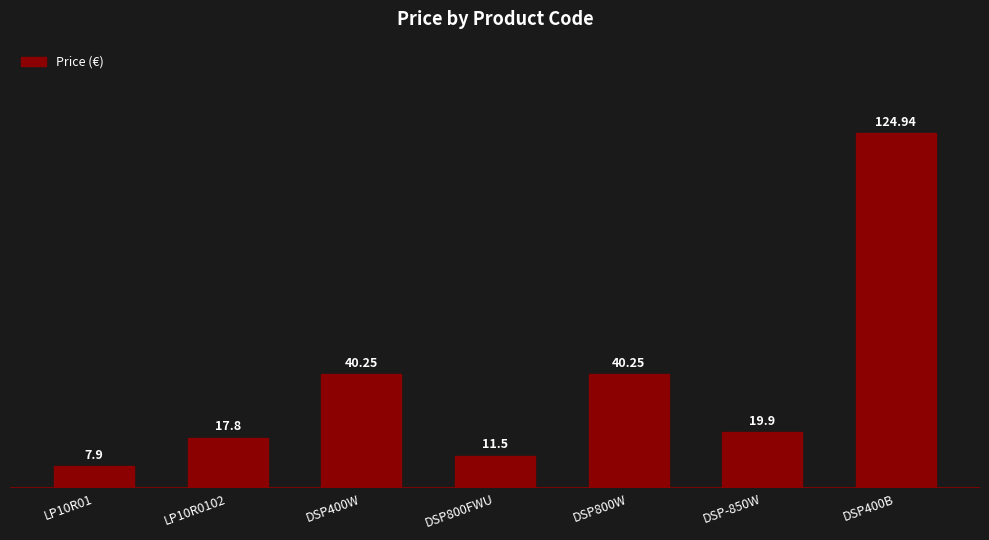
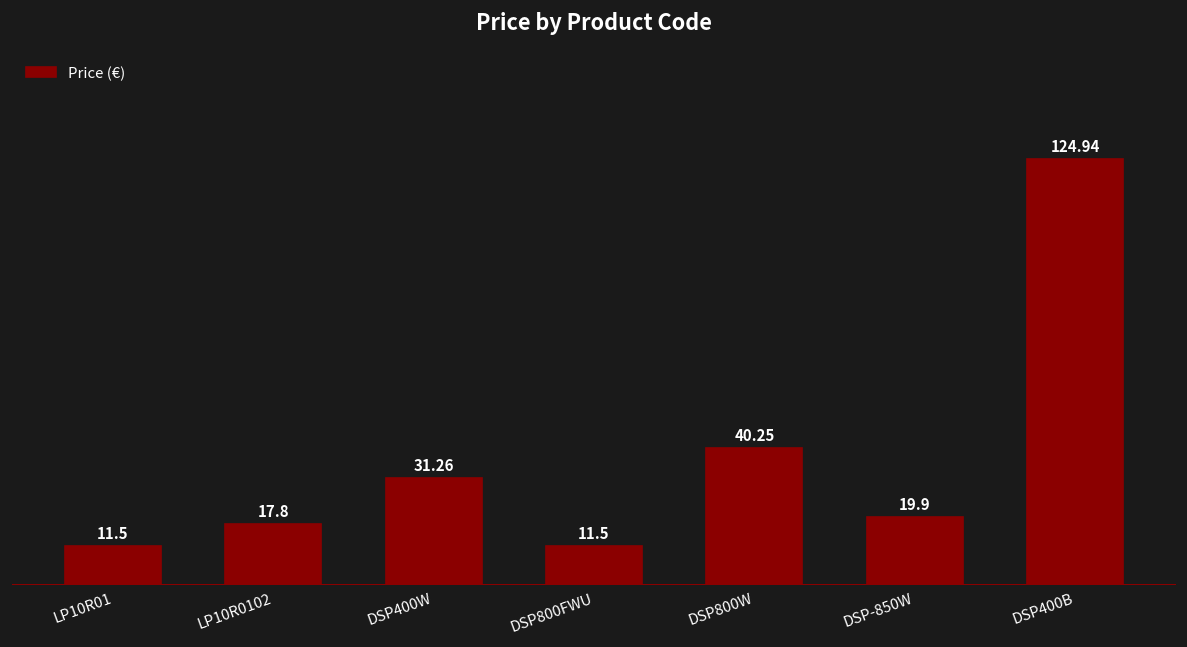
  {
-   "LP10R01": 7.9,
+   "LP10R01": 11.5,
    "LP10R0102": 17.8,
-   "DSP400W": 40.25,
+   "DSP400W": 31.26,
    "DSP800FWU": 11.5,
    "DSP800W": 40.25,
    "DSP-850W": 19.9,
    "DSP400B": 124.94
  }
